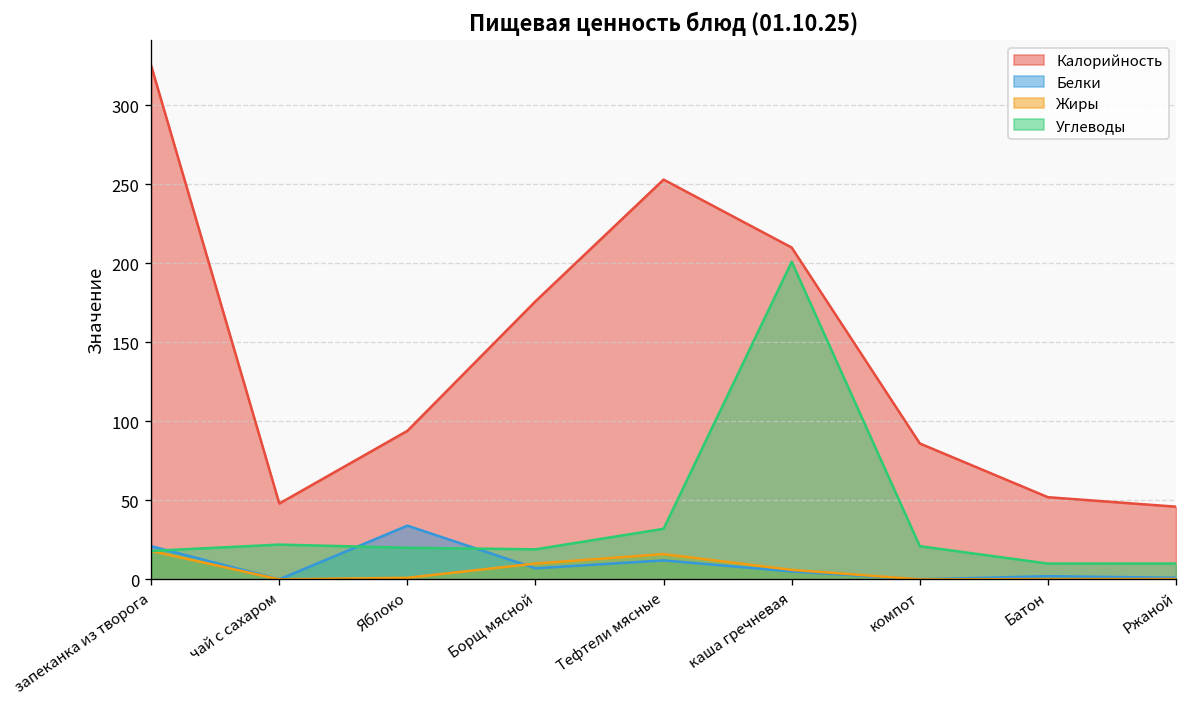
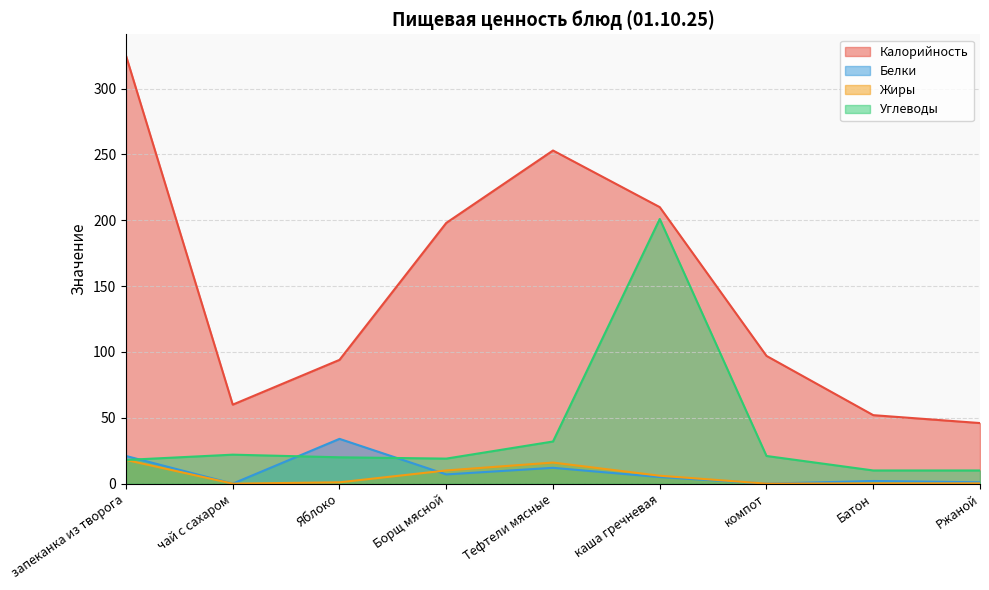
  {
    "Калорийность": {
      "запеканка из творога": 325,
-     "чай с сахаром": 48,
+     "чай с сахаром": 60,
      "Яблоко": 94,
-     "Борщ мясной": 176,
+     "Борщ мясной": 198,
      "Тефтели мясные": 253,
      "каша гречневая": 210,
-     "компот": 86,
+     "компот": 97,
      "Батон": 52,
      "Ржаной": 46
    },
    "Белки": {
      "запеканка из творога": 21,
      "Яблоко": 34,
      "Борщ мясной": 7,
      "Тефтели мясные": 12
    },
    "Жиры": {
      "Яблоко": 1,
      "Борщ мясной": 10,
      "Тефтели мясные": 16
    },
    "Углеводы": {
      "чай с сахаром": 22,
      "Яблоко": 20,
      "Борщ мясной": 19,
      "Тефтели мясные": 32,
      "каша гречневая": 201,
      "компот": 21,
      "Батон": 10,
      "Ржаной": 10
    }
  }
